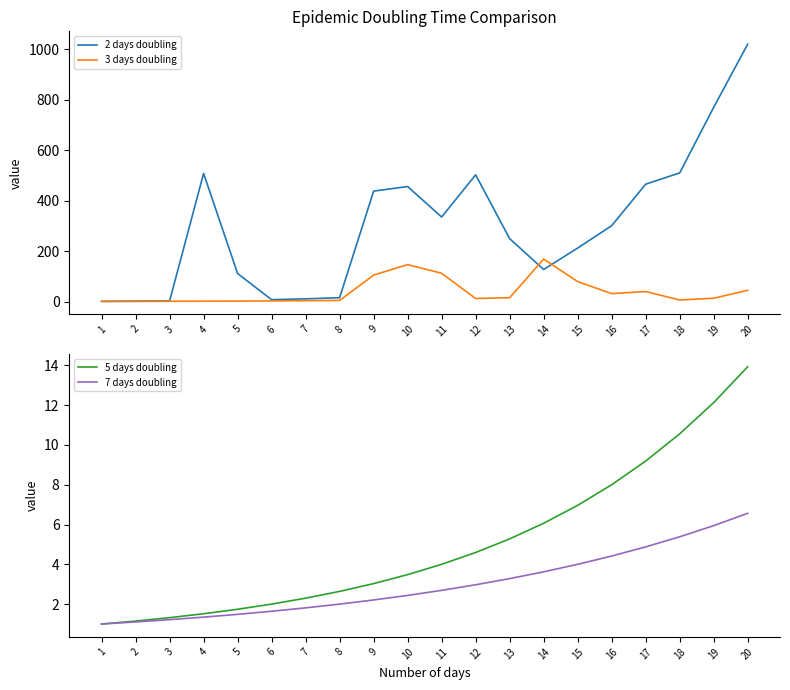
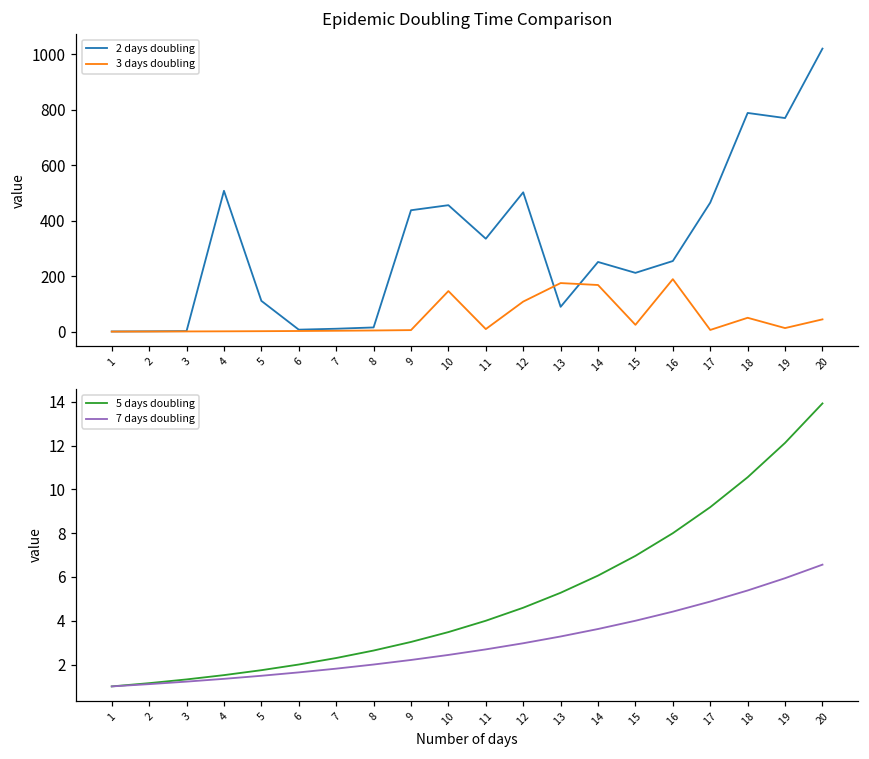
  {
    "Epidemic Doubling Time Comparison": {
      "2 days doubling": {
        "4": 510,
        "5": 110,
        "8": 20,
        "9": 440,
        "10": 460,
        "11": 340,
        "12": 500,
-       "13": 250,
-       "14": 130,
+       "13": 90,
+       "14": 250,
        "15": 210,
-       "16": 300,
+       "16": 260,
        "17": 470,
-       "18": 510,
+       "18": 790,
        "19": 770,
        "20": 1020
      },
      "3 days doubling": {
        "4": 0,
        "5": 0,
        "8": 10,
-       "9": 110,
+       "9": 10,
        "10": 150,
-       "11": 110,
-       "12": 10,
-       "13": 20,
+       "11": 10,
+       "12": 110,
+       "13": 180,
        "14": 170,
-       "15": 80,
-       "16": 30,
-       "17": 40,
-       "18": 10,
+       "15": 30,
+       "16": 190,
+       "17": 10,
+       "18": 50,
        "19": 10,
        "20": 50
      }
    }
  }
